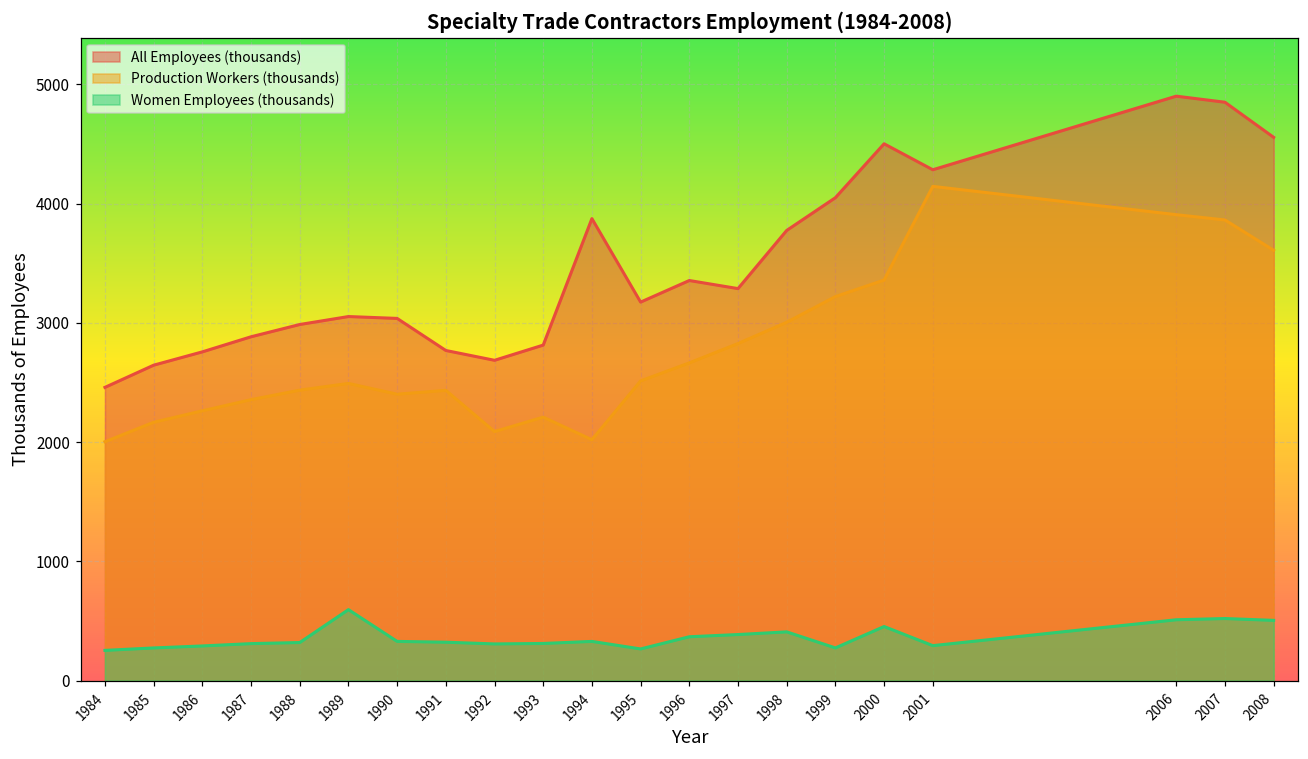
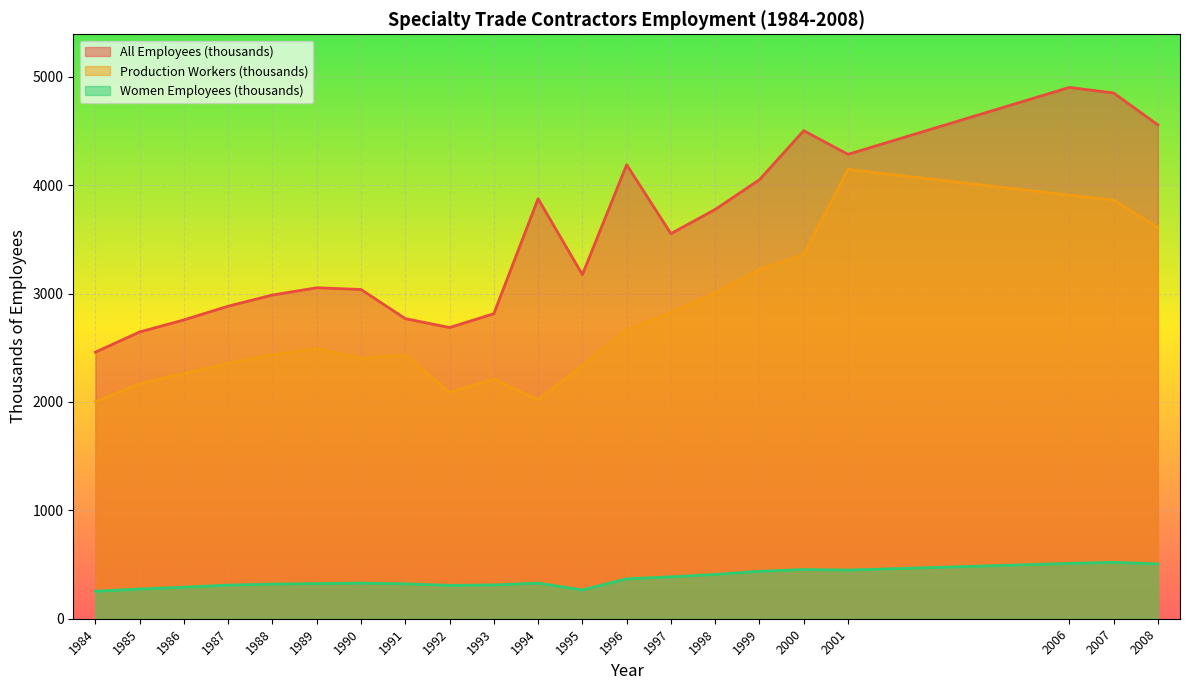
  {
    "All Employees (thousands)": {
      "1984": 2460,
      "1985": 2650,
      "1986": 2760,
      "1987": 2880,
      "1988": 2990,
      "1989": 3050,
      "1990": 3040,
      "1991": 2770,
      "1992": 2690,
      "1993": 2810,
      "1994": 3870,
      "1995": 3170,
-     "1996": 3360,
-     "1997": 3290,
+     "1996": 4190,
+     "1997": 3550,
      "1998": 3780,
      "1999": 4050,
      "2000": 4500,
      "2001": 4280,
      "2006": 4900,
      "2007": 4850,
      "2008": 4560
    },
    "Production Workers (thousands)": {
      "1984": 2000,
      "1985": 2170,
      "1986": 2260,
      "1987": 2360,
      "1988": 2440,
      "1989": 2490,
      "1990": 2400,
      "1991": 2430,
      "1992": 2090,
      "1993": 2210,
      "1994": 2020,
-     "1995": 2510,
+     "1995": 2330,
      "1996": 2660,
      "1997": 2830,
      "1998": 3000,
      "1999": 3220,
      "2000": 3360,
      "2001": 4140,
      "2006": 3910,
      "2007": 3860,
      "2008": 3610
    },
    "Women Employees (thousands)": {
      "1984": 250,
      "1985": 270,
      "1986": 290,
      "1987": 310,
      "1988": 320,
-     "1989": 600,
+     "1989": 320,
      "1990": 330,
      "1991": 320,
      "1992": 310,
      "1993": 310,
      "1994": 330,
      "1995": 270,
      "1996": 370,
      "1997": 390,
      "1998": 410,
-     "1999": 270,
+     "1999": 440,
      "2000": 450,
-     "2001": 290,
+     "2001": 450,
      "2006": 510,
      "2007": 520,
      "2008": 510
    }
  }
